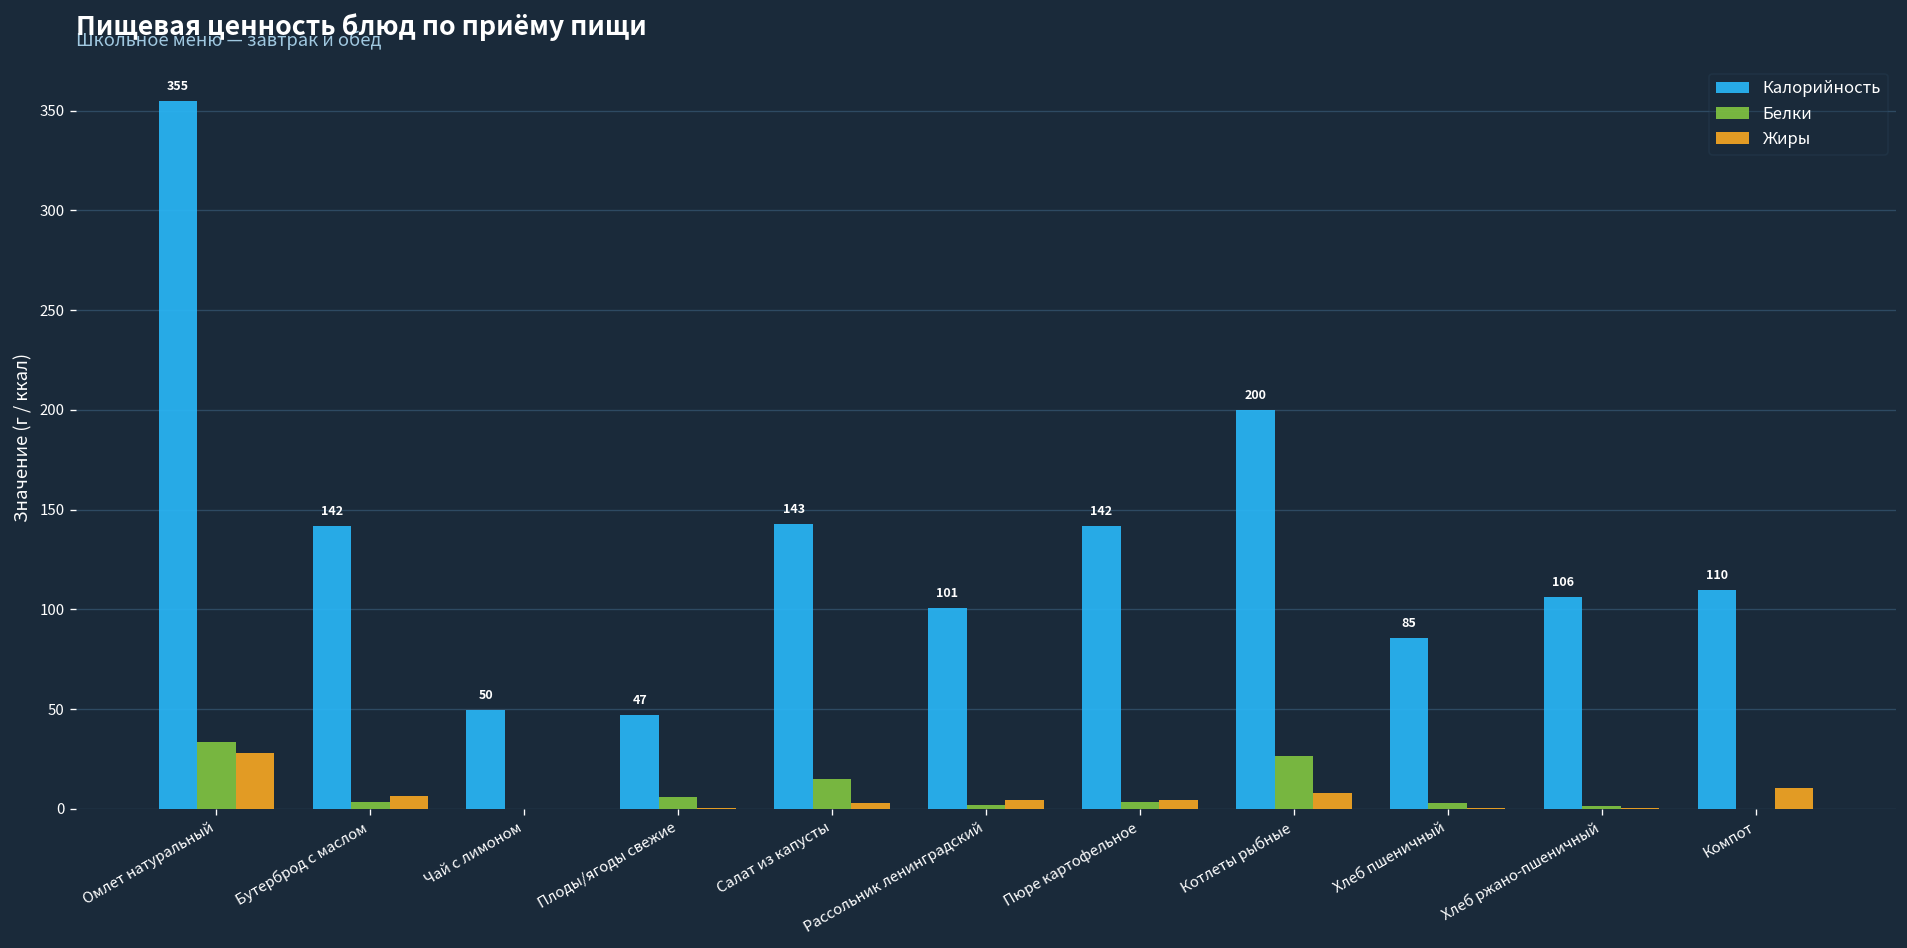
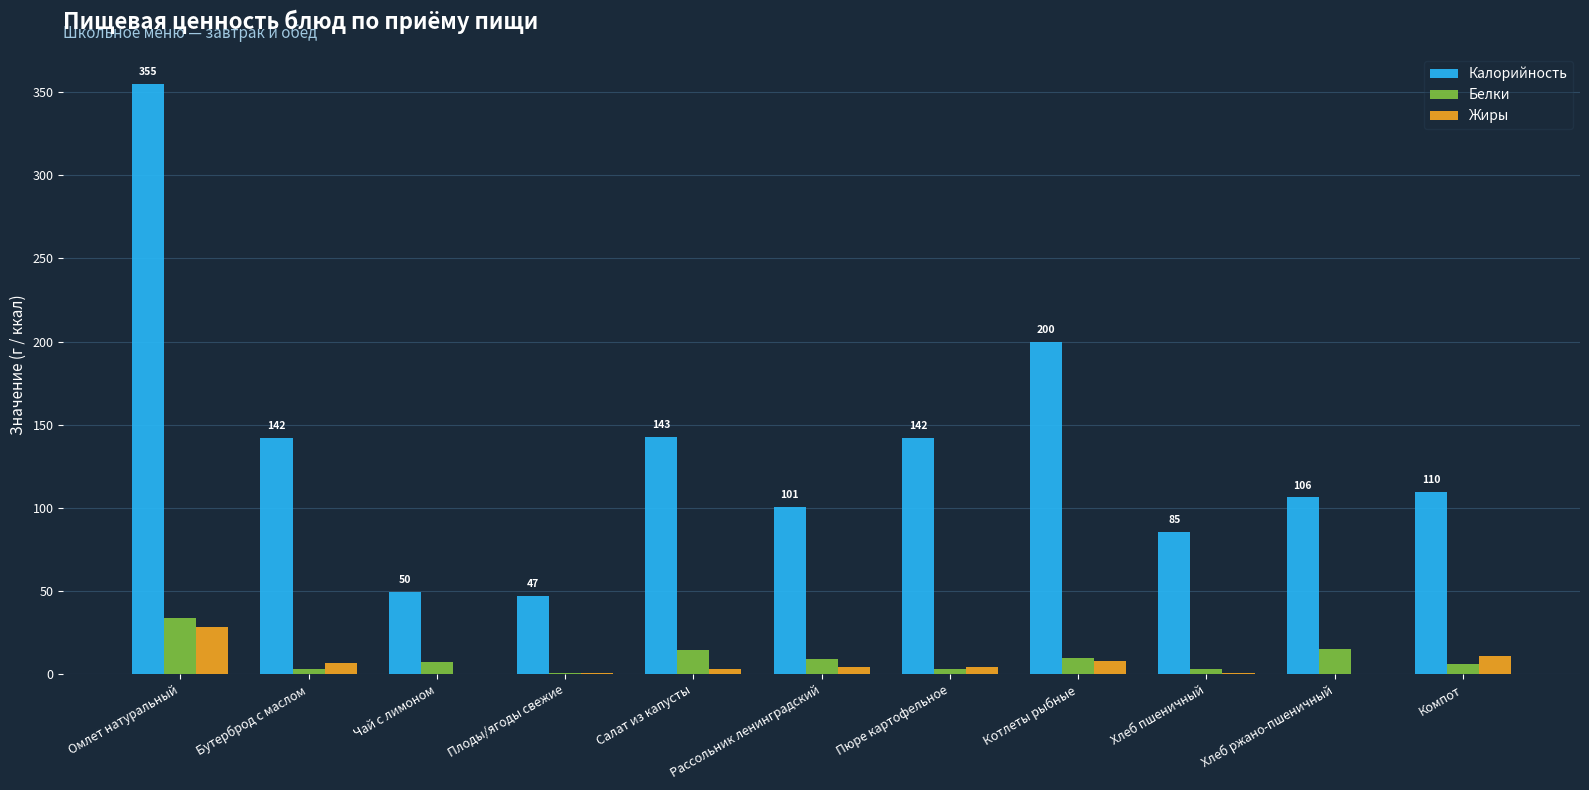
  {
    "Калорийность": {
      "Омлет натуральный": 355,
      "Бутерброд с маслом": 142,
      "Чай с лимоном": 50,
      "Плоды/ягоды свежие": 47,
      "Салат из капусты": 143,
      "Рассольник ленинградский": 101,
      "Пюре картофельное": 142,
      "Котлеты рыбные": 200,
      "Хлеб пшеничный": 85,
      "Хлеб ржано-пшеничный": 106,
      "Компот": 110
    },
    "Белки": {
      "Омлет натуральный": 34,
      "Бутерброд с маслом": 3,
-     "Чай с лимоном": 0,
-     "Плоды/ягоды свежие": 6,
+     "Чай с лимоном": 7,
+     "Плоды/ягоды свежие": 0,
      "Салат из капусты": 15,
-     "Рассольник ленинградский": 2,
+     "Рассольник ленинградский": 9,
      "Пюре картофельное": 3,
-     "Котлеты рыбные": 27,
+     "Котлеты рыбные": 10,
      "Хлеб пшеничный": 3,
-     "Хлеб ржано-пшеничный": 2,
-     "Компот": 0
+     "Хлеб ржано-пшеничный": 15,
+     "Компот": 6
    },
    "Жиры": {
      "Омлет натуральный": 28,
      "Бутерброд с маслом": 7,
      "Чай с лимоном": 0,
      "Салат из капусты": 3,
      "Рассольник ленинградский": 4,
      "Пюре картофельное": 4,
      "Котлеты рыбные": 8,
      "Компот": 11
    }
  }
